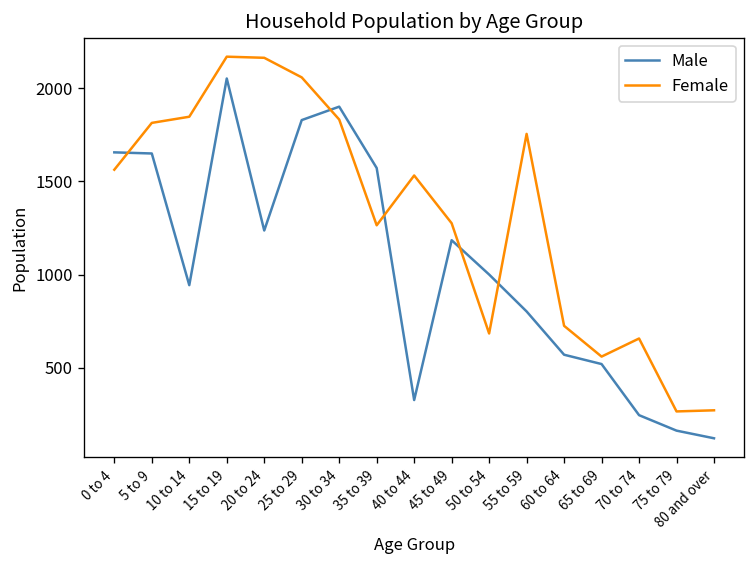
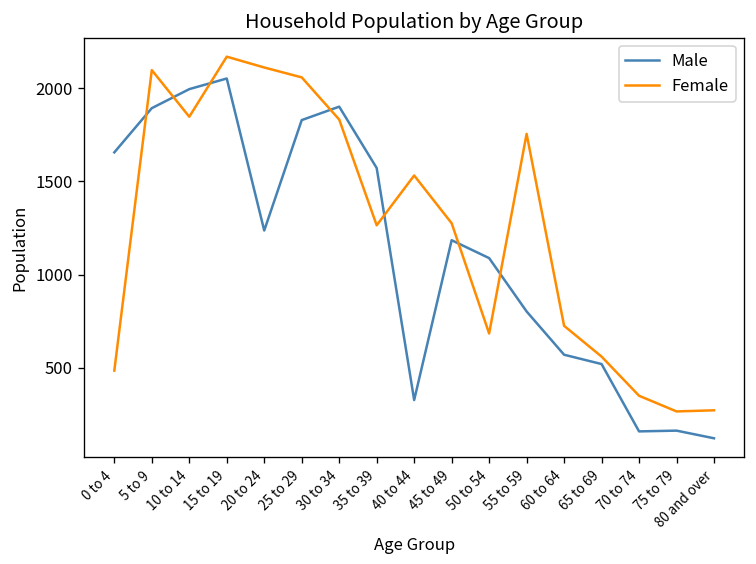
  {
    "Male": {
      "0 to 4": 1660,
-     "5 to 9": 1650,
-     "10 to 14": 940,
+     "5 to 9": 1890,
+     "10 to 14": 1990,
      "15 to 19": 2050,
      "20 to 24": 1240,
      "25 to 29": 1830,
      "30 to 34": 1900,
      "35 to 39": 1570,
      "40 to 44": 330,
      "45 to 49": 1180,
-     "50 to 54": 1000,
+     "50 to 54": 1090,
      "55 to 59": 800,
      "60 to 64": 570,
      "65 to 69": 520,
-     "70 to 74": 250,
+     "70 to 74": 160,
      "75 to 79": 160,
      "80 and over": 120
    },
    "Female": {
-     "0 to 4": 1560,
-     "5 to 9": 1810,
+     "0 to 4": 490,
+     "5 to 9": 2100,
      "10 to 14": 1850,
      "15 to 19": 2170,
-     "20 to 24": 2160,
+     "20 to 24": 2110,
      "25 to 29": 2060,
      "30 to 34": 1830,
      "35 to 39": 1260,
      "40 to 44": 1530,
      "45 to 49": 1280,
      "50 to 54": 680,
      "55 to 59": 1750,
      "60 to 64": 730,
      "65 to 69": 560,
-     "70 to 74": 660,
+     "70 to 74": 350,
      "75 to 79": 270,
      "80 and over": 270
    }
  }
